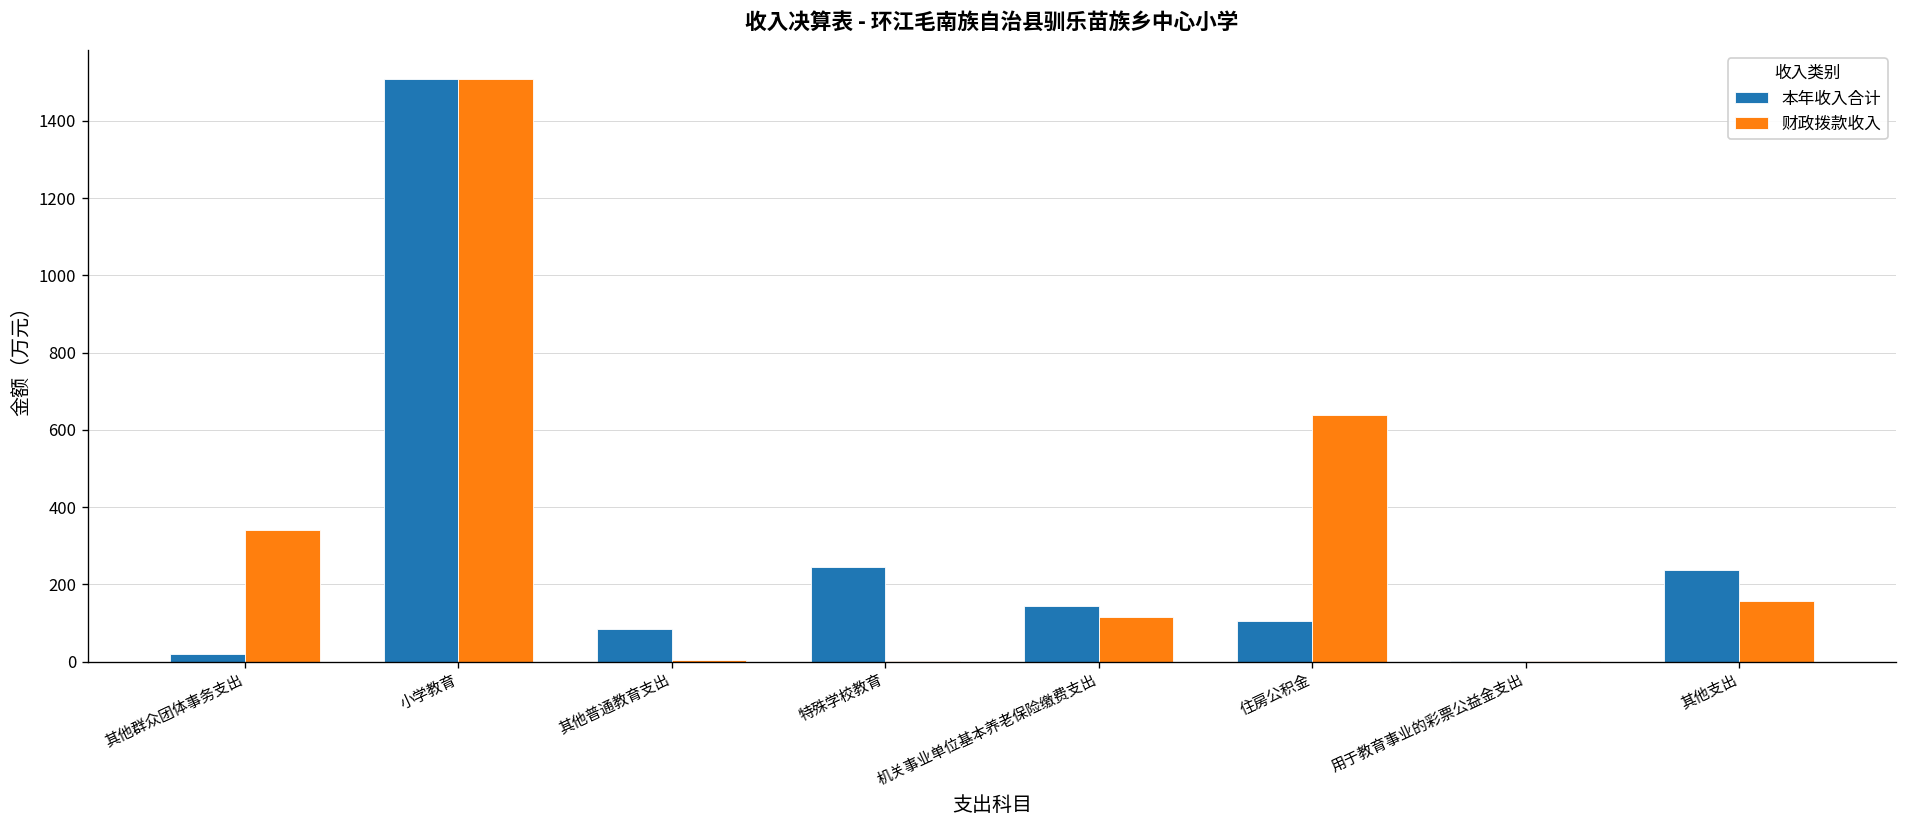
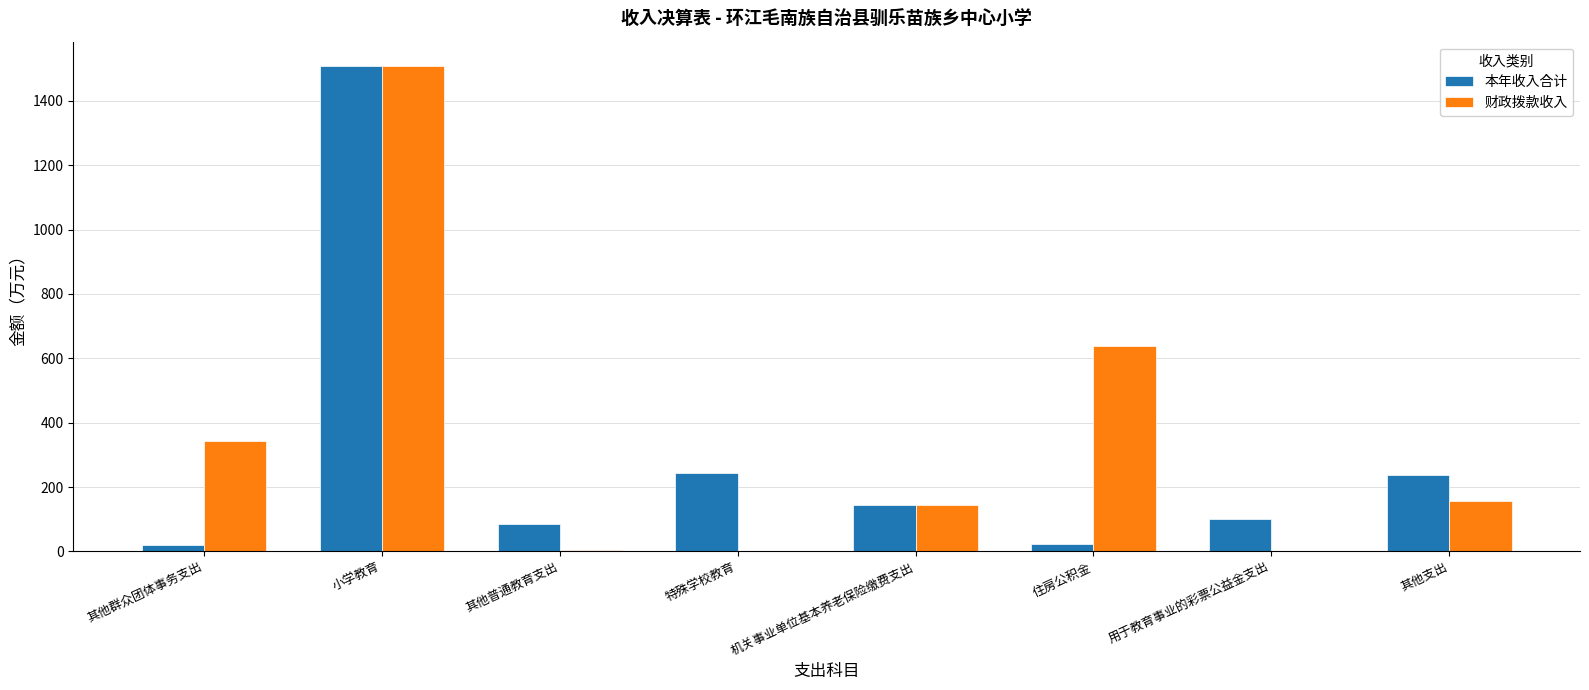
  {
    "本年收入合计": {
      "其他群众团体事务支出": 20,
      "小学教育": 1510,
      "其他普通教育支出": 90,
      "特殊学校教育": 240,
      "机关事业单位基本养老保险缴费支出": 150,
-     "住房公积金": 110,
-     "用于教育事业的彩票公益金支出": 0,
+     "住房公积金": 20,
+     "用于教育事业的彩票公益金支出": 100,
      "其他支出": 240
    },
    "财政拨款收入": {
      "其他群众团体事务支出": 340,
      "小学教育": 1510,
-     "机关事业单位基本养老保险缴费支出": 120,
+     "机关事业单位基本养老保险缴费支出": 150,
      "住房公积金": 640,
      "其他支出": 160
    }
  }
